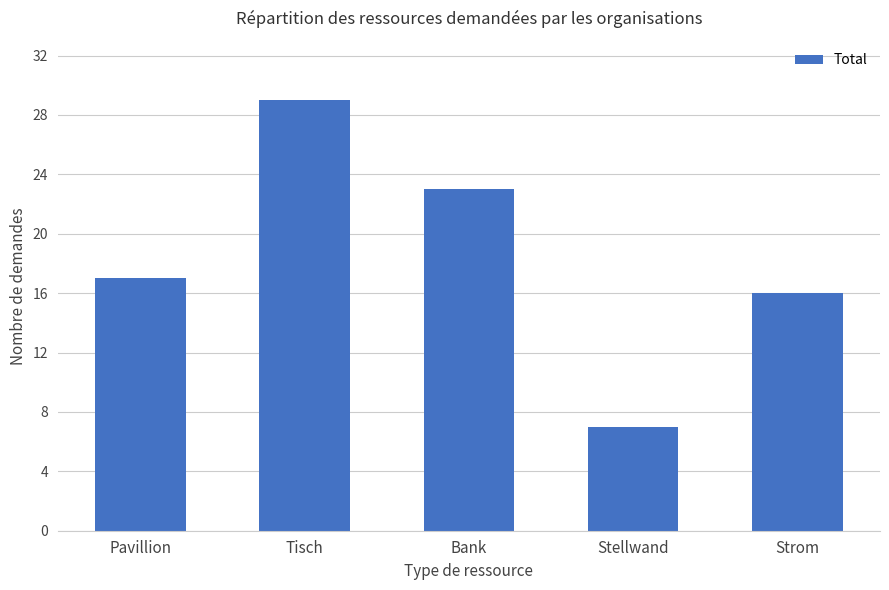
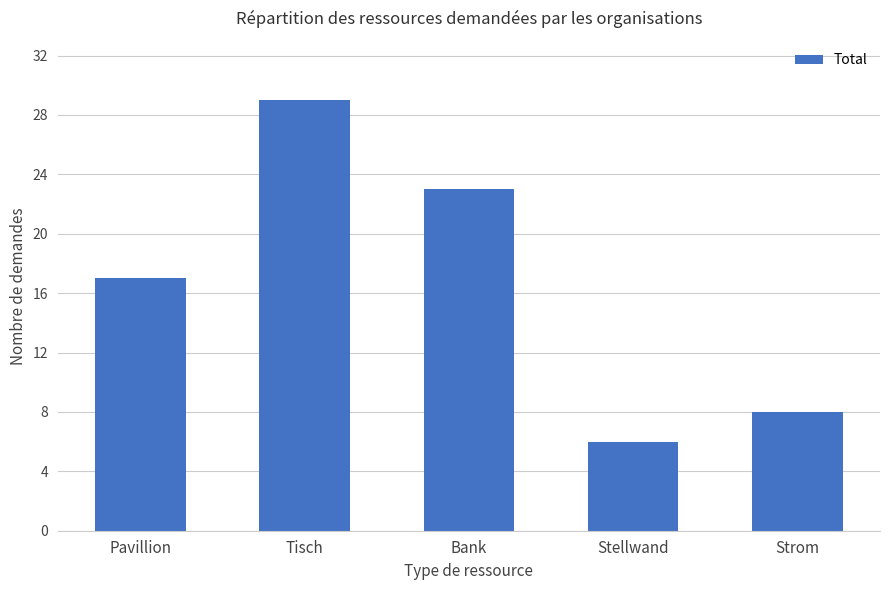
  {
    "Pavillion": 17,
    "Tisch": 29,
    "Bank": 23,
-   "Stellwand": 7,
-   "Strom": 16
+   "Stellwand": 6,
+   "Strom": 8
  }
